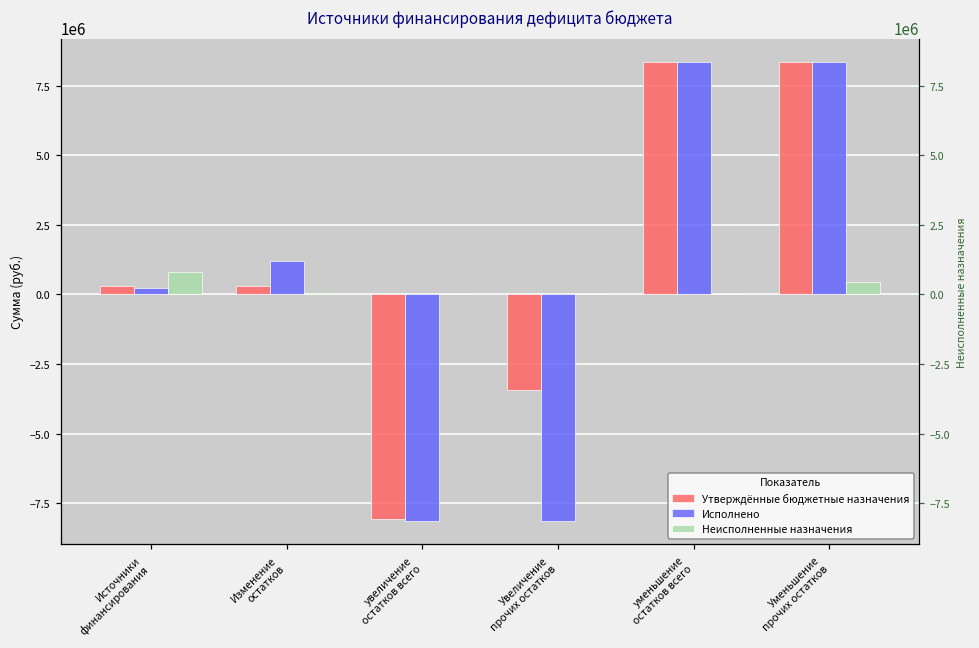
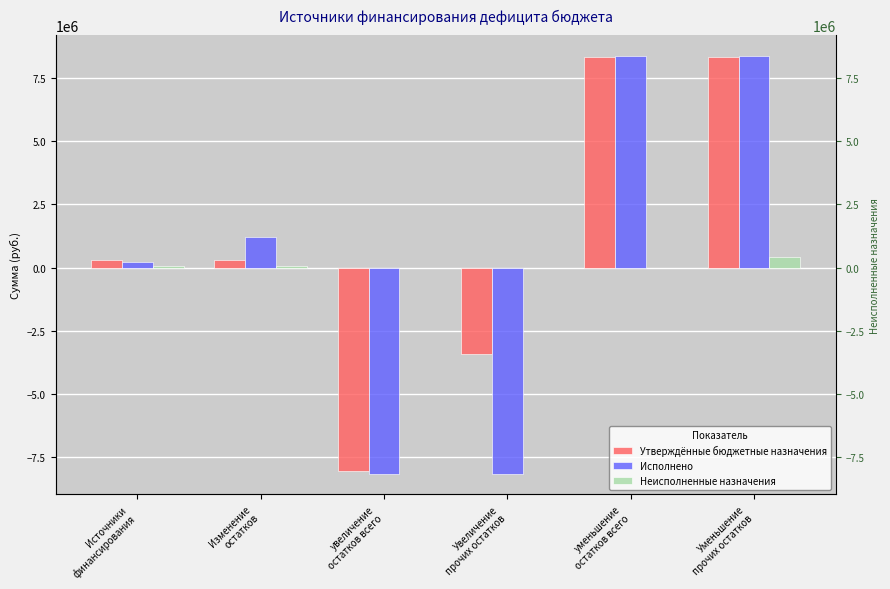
  {
    "Утверждённые бюджетные назначения": {
      "Источники финансирования": 300000,
      "Изменение остатков": 300000,
      "увеличение остатков всего": -8000000,
      "Увеличение прочих остатков": -3400000,
      "уменьшение остатков всего": 8300000,
      "Уменьшение прочих остатков": 8300000
    },
    "Исполнено": {
      "Источники финансирования": 200000,
      "Изменение остатков": 1200000,
      "увеличение остатков всего": -8100000,
      "Увеличение прочих остатков": -8100000,
      "уменьшение остатков всего": 8400000,
      "Уменьшение прочих остатков": 8400000
    },
    "Неисполненные назначения": {
-     "Источники финансирования": 800000,
+     "Источники финансирования": 100000,
      "увеличение остатков всего": 0,
      "Увеличение прочих остатков": 0,
      "уменьшение остатков всего": 0,
      "Уменьшение прочих остатков": 400000
    }
  }
